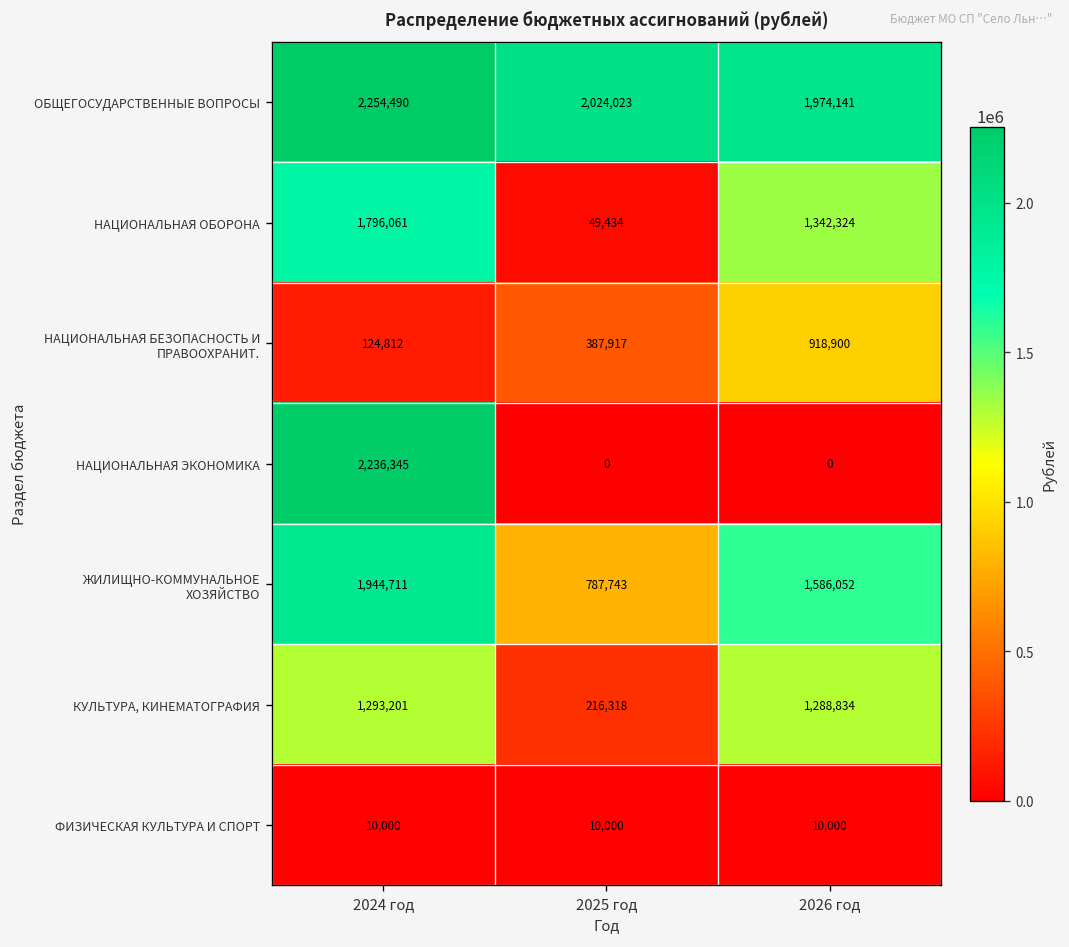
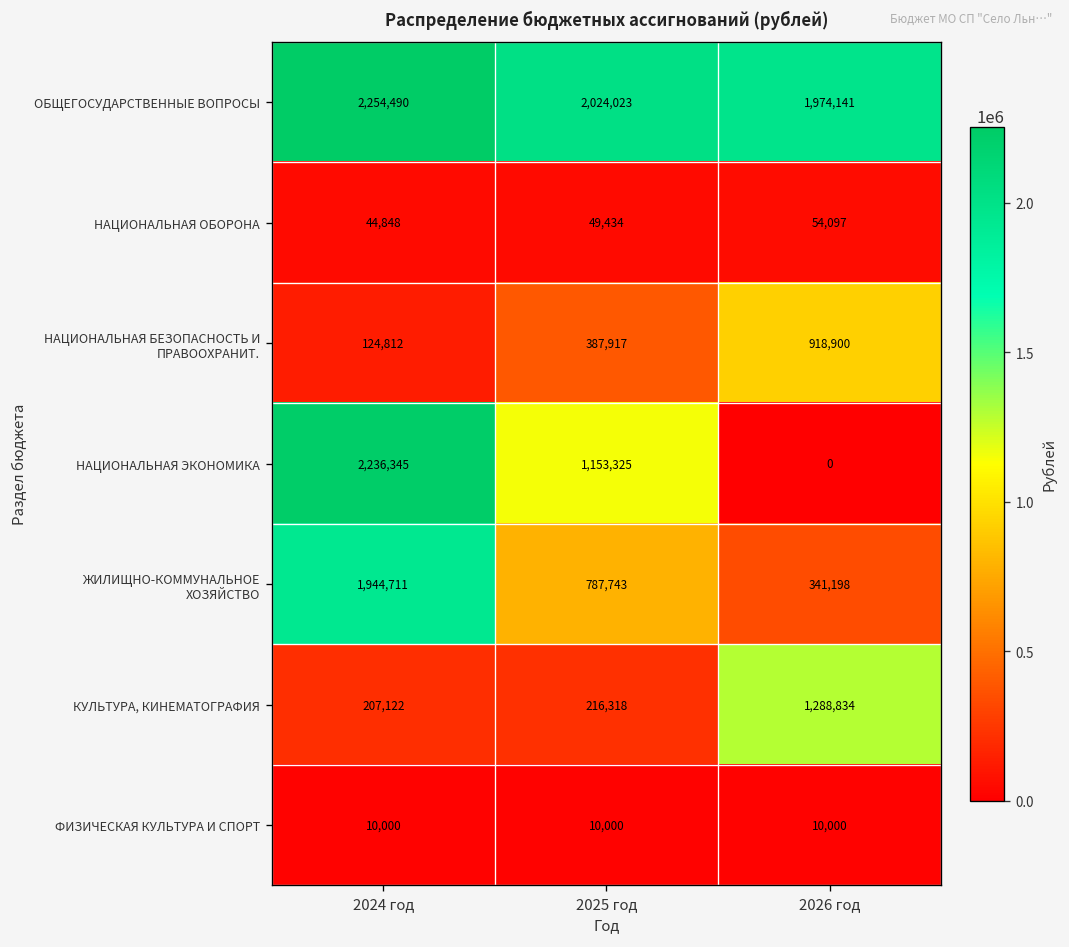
  {
    "ОБЩЕГОСУДАРСТВЕННЫЕ ВОПРОСЫ": {
      "2024 год": "2,254,490",
      "2025 год": "2,024,023",
      "2026 год": "1,974,141"
    },
    "НАЦИОНАЛЬНАЯ ОБОРОНА": {
-     "2024 год": "1,796,061",
+     "2024 год": "44,848",
      "2025 год": "49,434",
-     "2026 год": "1,342,324"
+     "2026 год": "54,097"
    },
    "НАЦИОНАЛЬНАЯ БЕЗОПАСНОСТЬ И ПРАВООХРАНИТ.": {
      "2024 год": "124,812",
      "2025 год": "387,917",
      "2026 год": "918,900"
    },
    "НАЦИОНАЛЬНАЯ ЭКОНОМИКА": {
      "2024 год": "2,236,345",
-     "2025 год": "0",
+     "2025 год": "1,153,325",
      "2026 год": "0"
    },
    "ЖИЛИЩНО-КОММУНАЛЬНОЕ ХОЗЯЙСТВО": {
      "2024 год": "1,944,711",
      "2025 год": "787,743",
-     "2026 год": "1,586,052"
+     "2026 год": "341,198"
    },
    "КУЛЬТУРА, КИНЕМАТОГРАФИЯ": {
-     "2024 год": "1,293,201",
+     "2024 год": "207,122",
      "2025 год": "216,318",
      "2026 год": "1,288,834"
    },
    "ФИЗИЧЕСКАЯ КУЛЬТУРА И СПОРТ": {
      "2024 год": "10,000",
      "2025 год": "10,000",
      "2026 год": "10,000"
    }
  }
